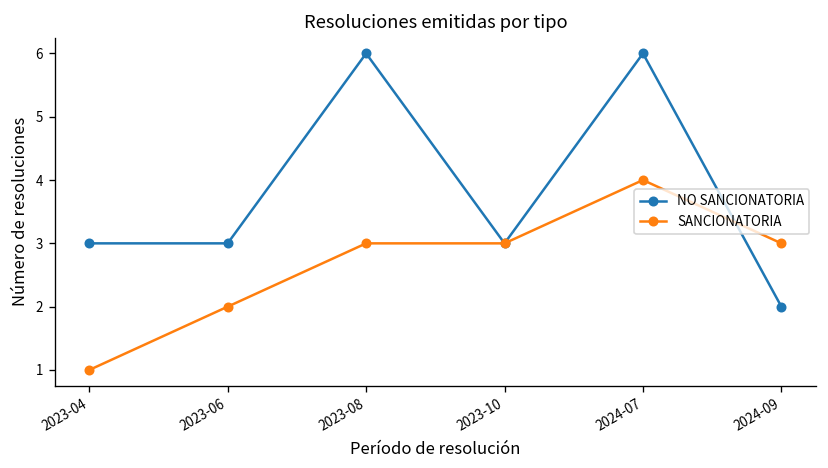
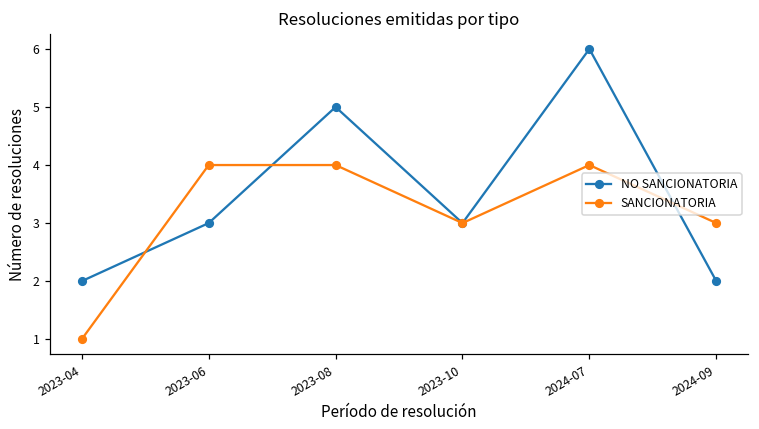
  {
    "NO SANCIONATORIA": {
-     "2023-04": 3,
+     "2023-04": 2,
      "2023-06": 3,
-     "2023-08": 6,
+     "2023-08": 5,
      "2024-07": 6,
      "2024-09": 2
    },
    "SANCIONATORIA": {
      "2023-04": 1,
-     "2023-06": 2,
-     "2023-08": 3,
+     "2023-06": 4,
+     "2023-08": 4,
      "2024-07": 4,
      "2024-09": 3
    }
  }
